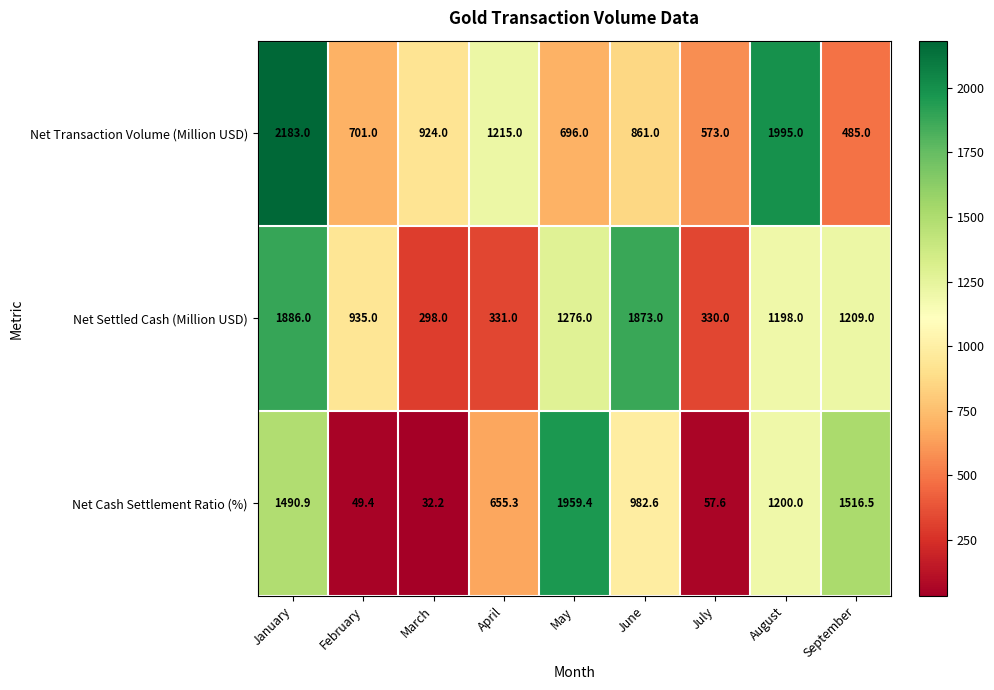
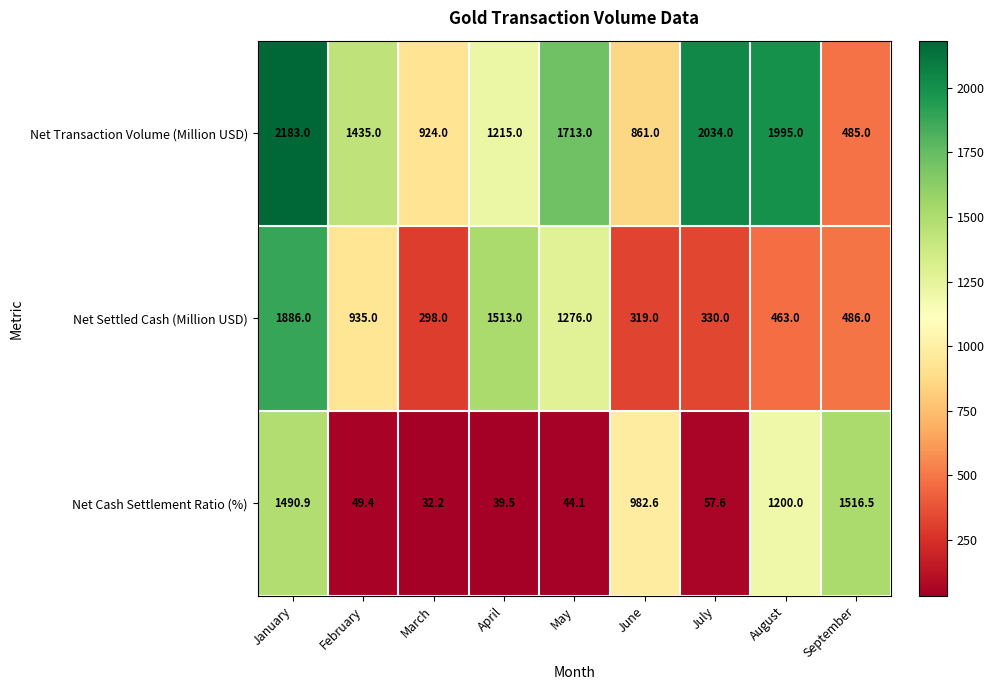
  {
    "Net Transaction Volume (Million USD)": {
      "January": 2183.0,
-     "February": 701.0,
+     "February": 1435.0,
      "March": 924.0,
      "April": 1215.0,
-     "May": 696.0,
+     "May": 1713.0,
      "June": 861.0,
-     "July": 573.0,
+     "July": 2034.0,
      "August": 1995.0,
      "September": 485.0
    },
    "Net Settled Cash (Million USD)": {
      "January": 1886.0,
      "February": 935.0,
      "March": 298.0,
-     "April": 331.0,
+     "April": 1513.0,
      "May": 1276.0,
-     "June": 1873.0,
+     "June": 319.0,
      "July": 330.0,
-     "August": 1198.0,
-     "September": 1209.0
+     "August": 463.0,
+     "September": 486.0
    },
    "Net Cash Settlement Ratio (%)": {
      "January": 1490.9,
      "February": 49.4,
      "March": 32.2,
-     "April": 655.3,
-     "May": 1959.4,
+     "April": 39.5,
+     "May": 44.1,
      "June": 982.6,
      "July": 57.6,
      "August": 1200.0,
      "September": 1516.5
    }
  }
